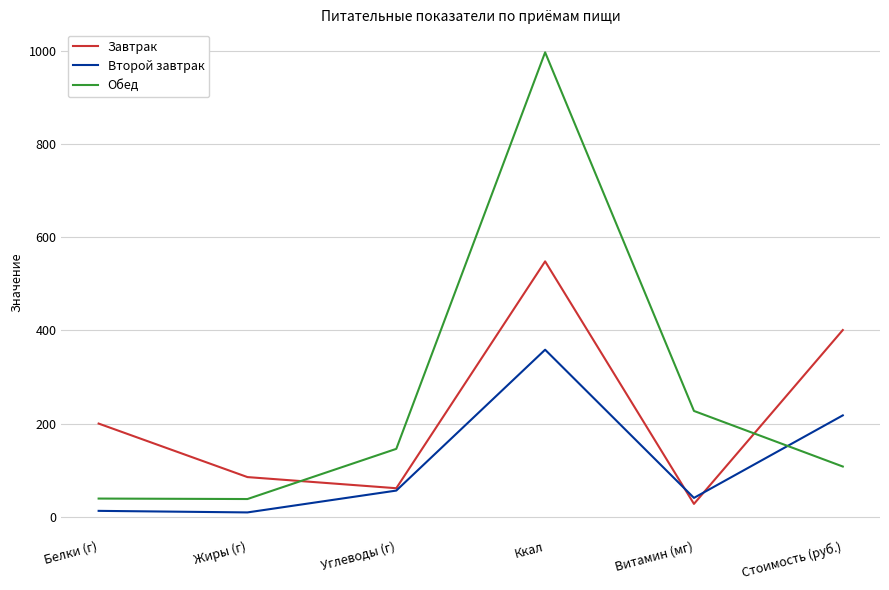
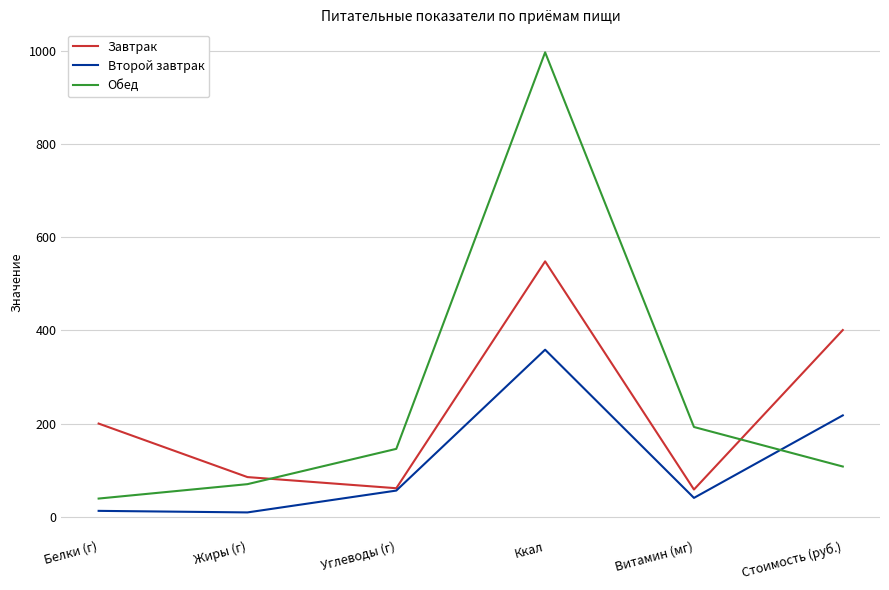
  {
    "Завтрак": {
      "Белки (г)": 200,
      "Жиры (г)": 90,
      "Ккал": 550,
-     "Витамин (мг)": 30,
+     "Витамин (мг)": 60,
      "Стоимость (руб.)": 400
    },
    "Второй завтрак": {
      "Белки (г)": 10,
      "Жиры (г)": 10,
      "Ккал": 360,
      "Витамин (мг)": 40,
      "Стоимость (руб.)": 220
    },
    "Обед": {
      "Белки (г)": 40,
-     "Жиры (г)": 40,
+     "Жиры (г)": 70,
      "Углеводы (г)": 150,
      "Ккал": 1000,
-     "Витамин (мг)": 230,
+     "Витамин (мг)": 190,
      "Стоимость (руб.)": 110
    }
  }
